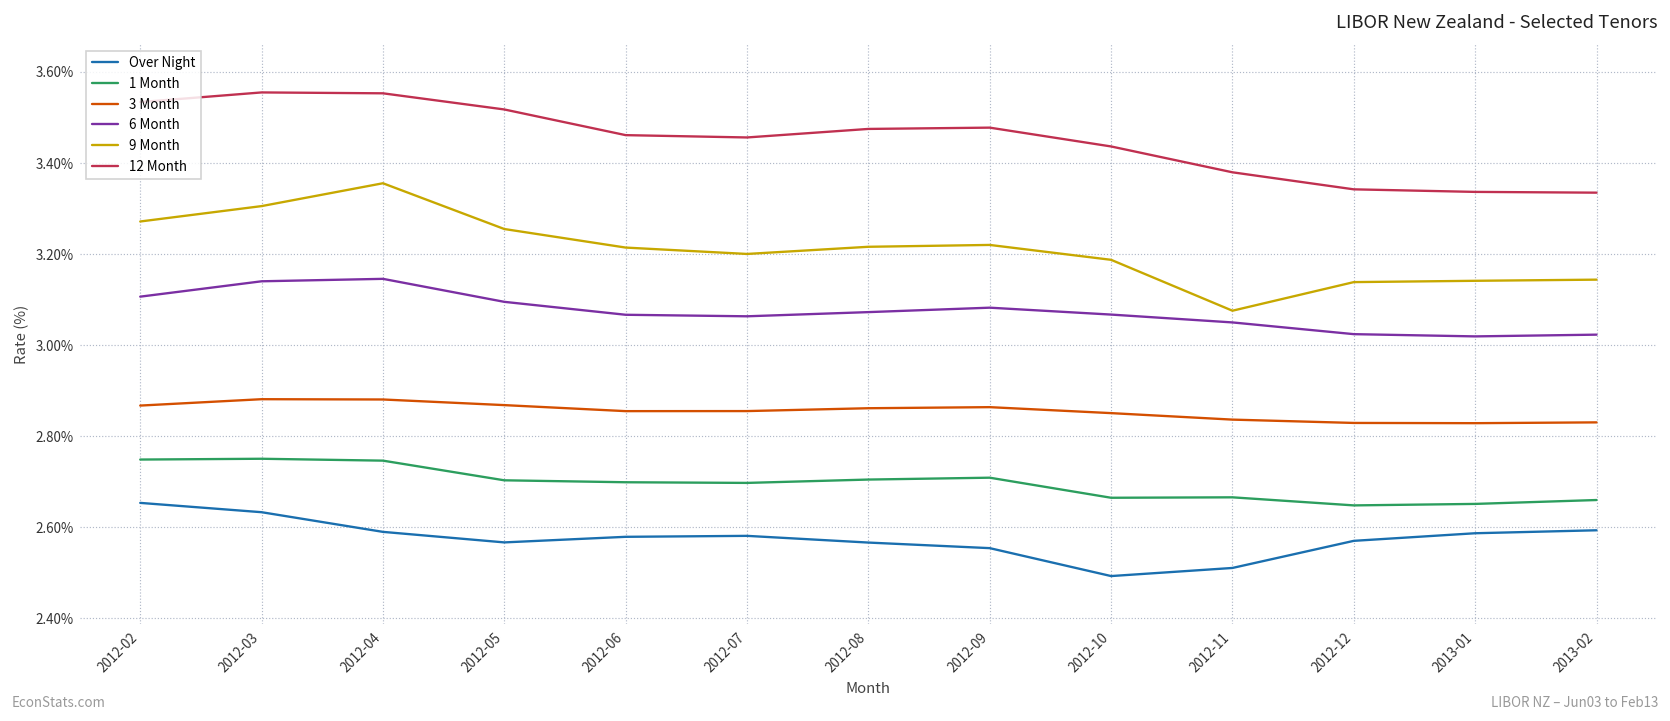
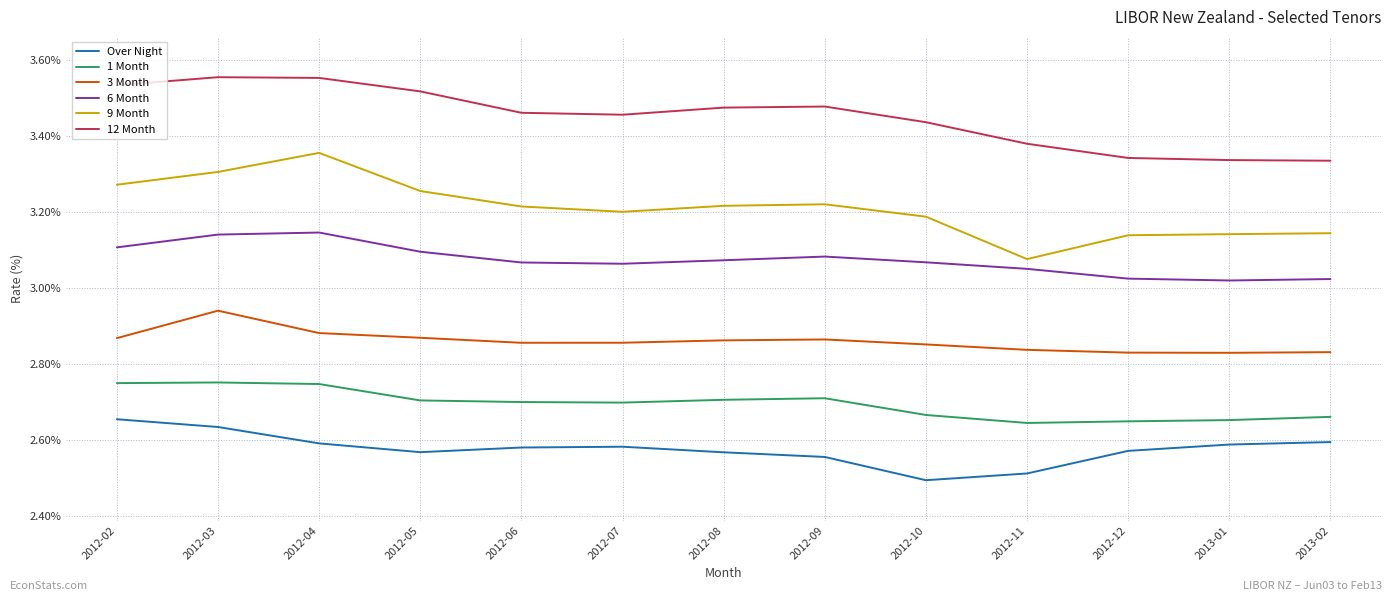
  {
    "Over Night": {
      "2012-02": "2.65%",
      "2012-03": "2.63%",
      "2012-04": "2.59%",
      "2012-05": "2.57%",
      "2012-06": "2.58%",
      "2012-07": "2.58%",
      "2012-08": "2.57%",
      "2012-09": "2.55%",
      "2012-10": "2.49%",
      "2012-11": "2.51%",
      "2012-12": "2.57%",
      "2013-01": "2.59%",
      "2013-02": "2.59%"
    },
    "1 Month": {
      "2012-02": "2.75%",
      "2012-03": "2.75%",
      "2012-04": "2.75%",
      "2012-05": "2.70%",
      "2012-06": "2.70%",
      "2012-07": "2.70%",
      "2012-08": "2.70%",
      "2012-09": "2.71%",
      "2012-10": "2.66%",
-     "2012-11": "2.67%",
+     "2012-11": "2.64%",
      "2012-12": "2.65%",
      "2013-01": "2.65%",
      "2013-02": "2.66%"
    },
    "3 Month": {
      "2012-02": "2.87%",
-     "2012-03": "2.88%",
+     "2012-03": "2.94%",
      "2012-04": "2.88%",
      "2012-05": "2.87%",
      "2012-06": "2.86%",
      "2012-07": "2.86%",
      "2012-08": "2.86%",
      "2012-09": "2.86%",
      "2012-10": "2.85%",
      "2012-11": "2.84%",
      "2012-12": "2.83%",
      "2013-01": "2.83%",
      "2013-02": "2.83%"
    },
    "6 Month": {
      "2012-02": "3.11%",
      "2012-03": "3.14%",
      "2012-04": "3.15%",
      "2012-05": "3.09%",
      "2012-06": "3.07%",
      "2012-07": "3.06%",
      "2012-08": "3.07%",
      "2012-09": "3.08%",
      "2012-10": "3.07%",
      "2012-11": "3.05%",
      "2012-12": "3.02%",
      "2013-01": "3.02%",
      "2013-02": "3.02%"
    },
    "9 Month": {
      "2012-02": "3.27%",
      "2012-03": "3.31%",
      "2012-04": "3.36%",
      "2012-05": "3.25%",
      "2012-06": "3.21%",
      "2012-07": "3.20%",
      "2012-08": "3.22%",
      "2012-09": "3.22%",
      "2012-10": "3.19%",
      "2012-11": "3.08%",
      "2012-12": "3.14%",
      "2013-01": "3.14%",
      "2013-02": "3.14%"
    },
    "12 Month": {
      "2012-03": "3.55%",
      "2012-04": "3.55%",
      "2012-05": "3.52%",
      "2012-06": "3.46%",
      "2012-07": "3.46%",
      "2012-08": "3.47%",
      "2012-09": "3.48%",
      "2012-10": "3.44%",
      "2012-11": "3.38%",
      "2012-12": "3.34%",
      "2013-01": "3.34%",
      "2013-02": "3.33%"
    }
  }
